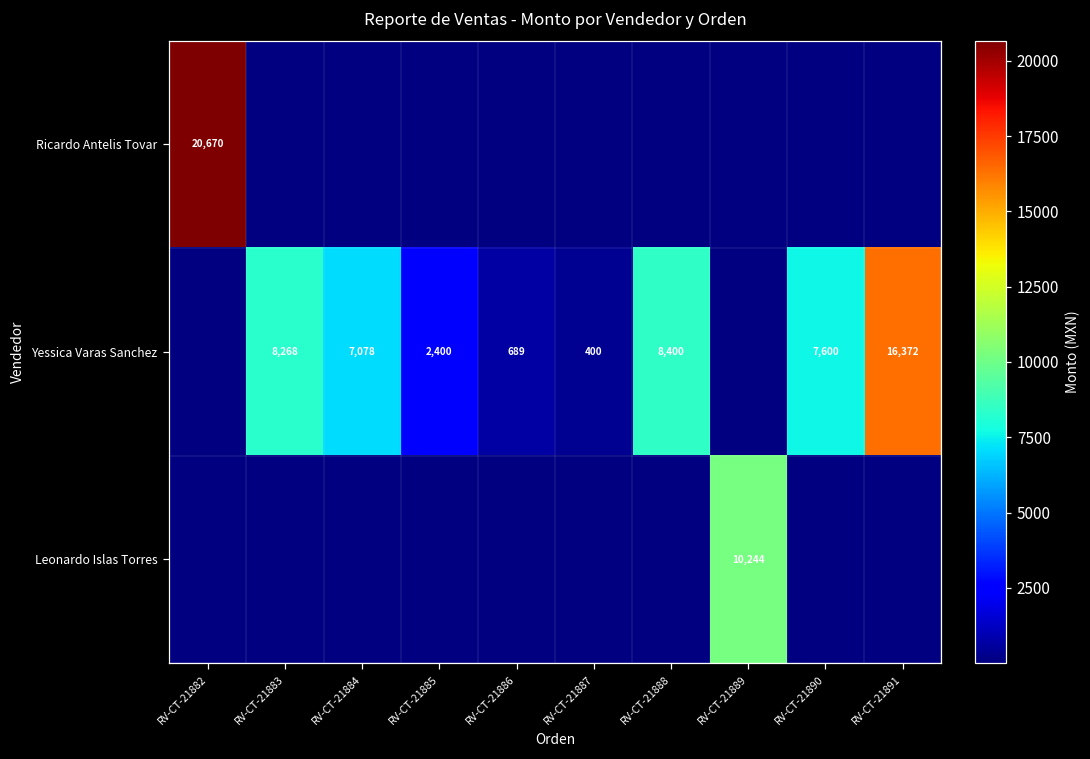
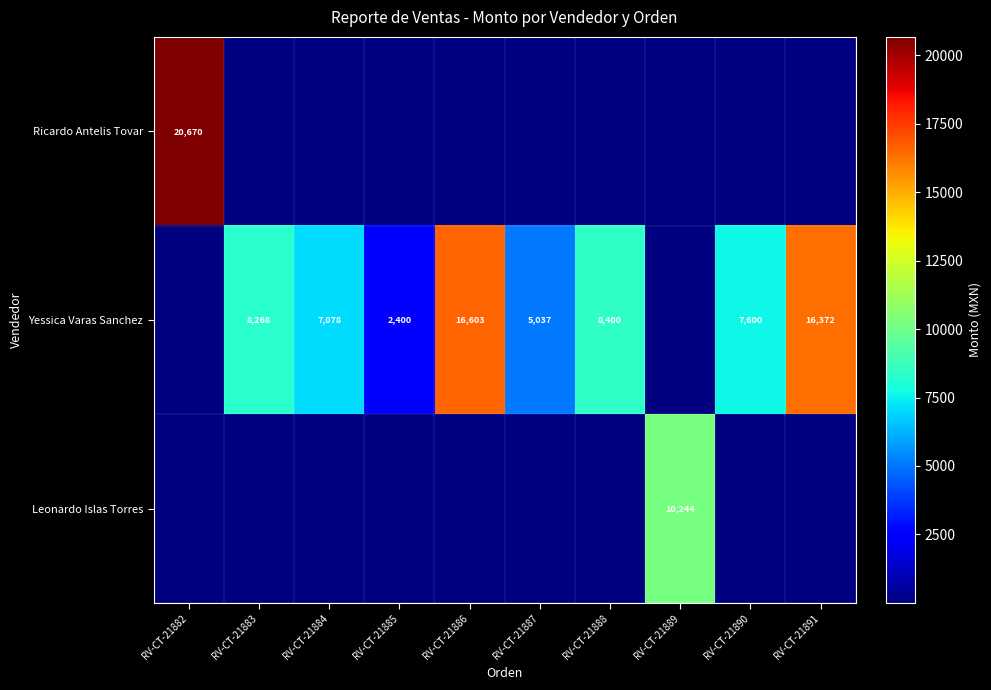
  {
    "Ricardo Antelis Tovar": {
      "RV-CT-21882": "20,670"
    },
    "Yessica Varas Sanchez": {
      "RV-CT-21883": "8,268",
      "RV-CT-21884": "7,078",
      "RV-CT-21885": "2,400",
-     "RV-CT-21886": "689",
-     "RV-CT-21887": "400",
+     "RV-CT-21886": "16,603",
+     "RV-CT-21887": "5,037",
      "RV-CT-21888": "8,400",
      "RV-CT-21890": "7,600",
      "RV-CT-21891": "16,372"
    },
    "Leonardo Islas Torres": {
      "RV-CT-21889": "10,244"
    }
  }
